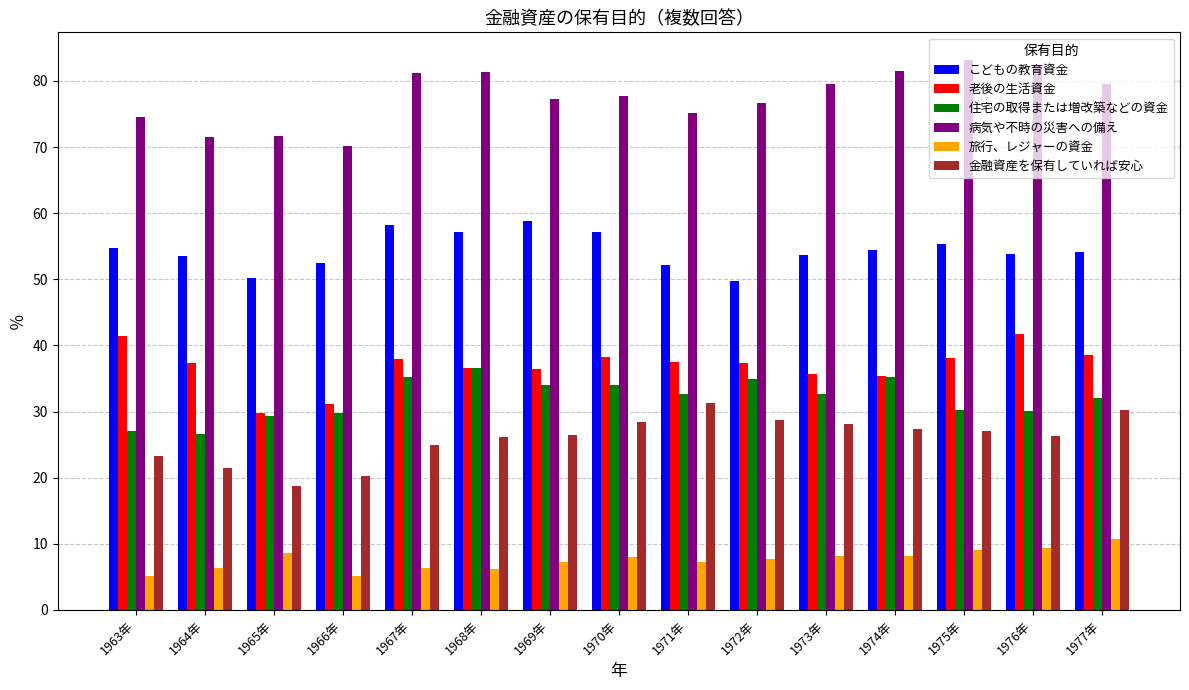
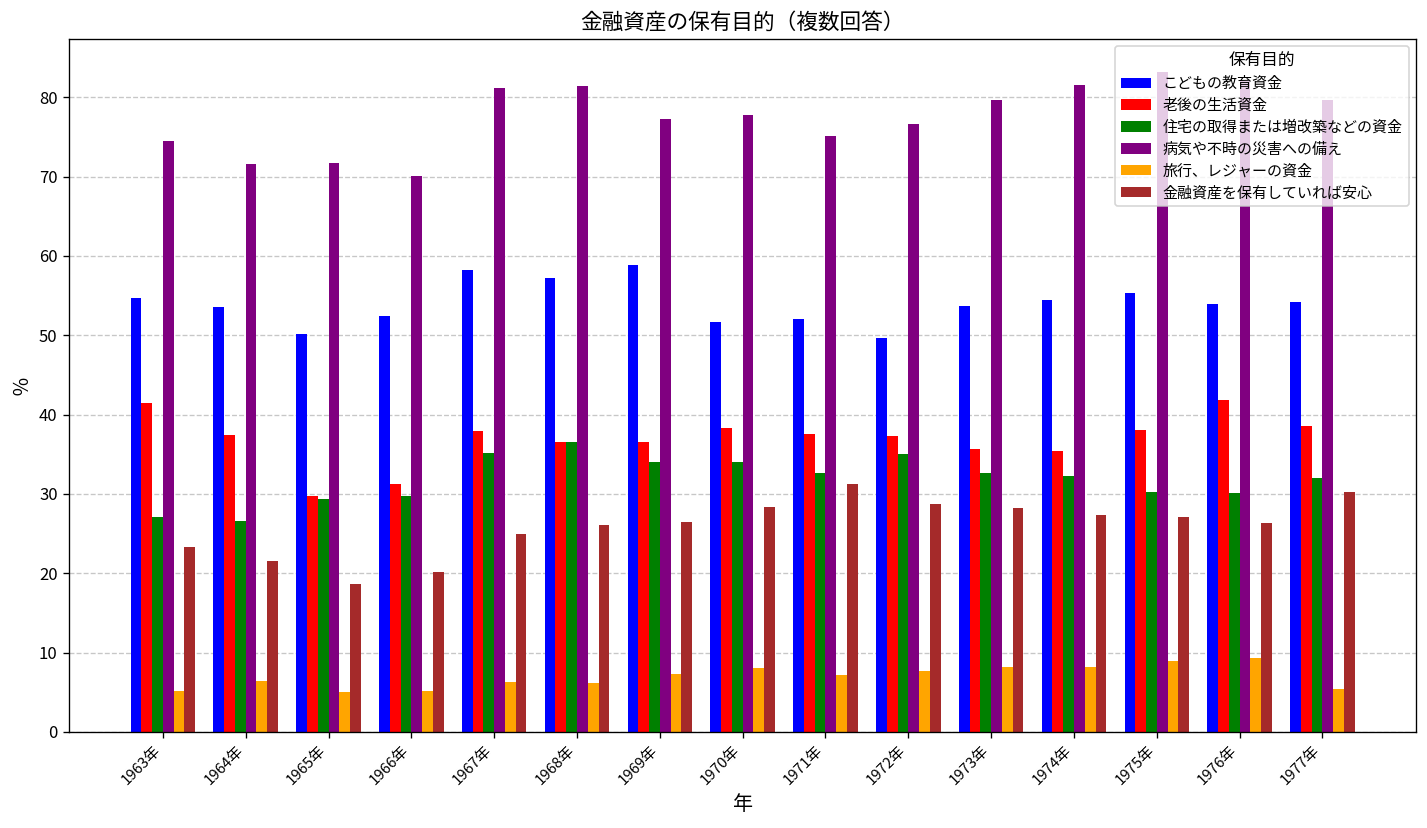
  {
    "こどもの教育資金": {
      "1963年": 55,
      "1964年": 54,
      "1965年": 50,
      "1966年": 52,
      "1967年": 58,
      "1968年": 57,
      "1969年": 59,
-     "1970年": 57,
+     "1970年": 52,
      "1971年": 52,
      "1972年": 50,
      "1973年": 54,
      "1974年": 54,
      "1975年": 55,
      "1976年": 54,
      "1977年": 54
    },
    "老後の生活資金": {
      "1963年": 42,
      "1964年": 37,
      "1965年": 30,
      "1966年": 31,
      "1967年": 38,
      "1968年": 37,
      "1969年": 37,
      "1970年": 38,
      "1971年": 38,
      "1972年": 37,
      "1973年": 36,
      "1974年": 35,
      "1975年": 38,
      "1976年": 42,
      "1977年": 39
    },
    "住宅の取得または増改築などの資金": {
      "1963年": 27,
      "1964年": 27,
      "1965年": 29,
      "1966年": 30,
      "1967年": 35,
      "1968年": 37,
      "1969年": 34,
      "1970年": 34,
      "1971年": 33,
      "1972年": 35,
      "1973年": 33,
-     "1974年": 35,
+     "1974年": 32,
      "1975年": 30,
      "1976年": 30,
      "1977年": 32
    },
    "病気や不時の災害への備え": {
      "1963年": 75,
      "1964年": 72,
      "1965年": 72,
      "1966年": 70,
      "1967年": 81,
      "1968年": 81,
      "1969年": 77,
      "1970年": 78,
      "1971年": 75,
      "1972年": 77,
      "1973年": 80,
      "1974年": 82
    },
    "旅行、レジャーの資金": {
      "1963年": 5,
      "1964年": 6,
-     "1965年": 9,
+     "1965年": 5,
      "1966年": 5,
      "1967年": 6,
      "1968年": 6,
      "1969年": 7,
      "1970年": 8,
      "1971年": 7,
      "1972年": 8,
      "1973年": 8,
      "1974年": 8,
      "1975年": 9,
      "1976年": 9,
-     "1977年": 11
+     "1977年": 5
    },
    "金融資産を保有していれば安心": {
      "1963年": 23,
      "1964年": 22,
      "1965年": 19,
      "1966年": 20,
      "1967年": 25,
      "1968年": 26,
      "1969年": 27,
      "1970年": 28,
      "1971年": 31,
      "1972年": 29,
      "1973年": 28,
      "1974年": 27,
      "1975年": 27,
      "1976年": 26,
      "1977年": 30
    }
  }
